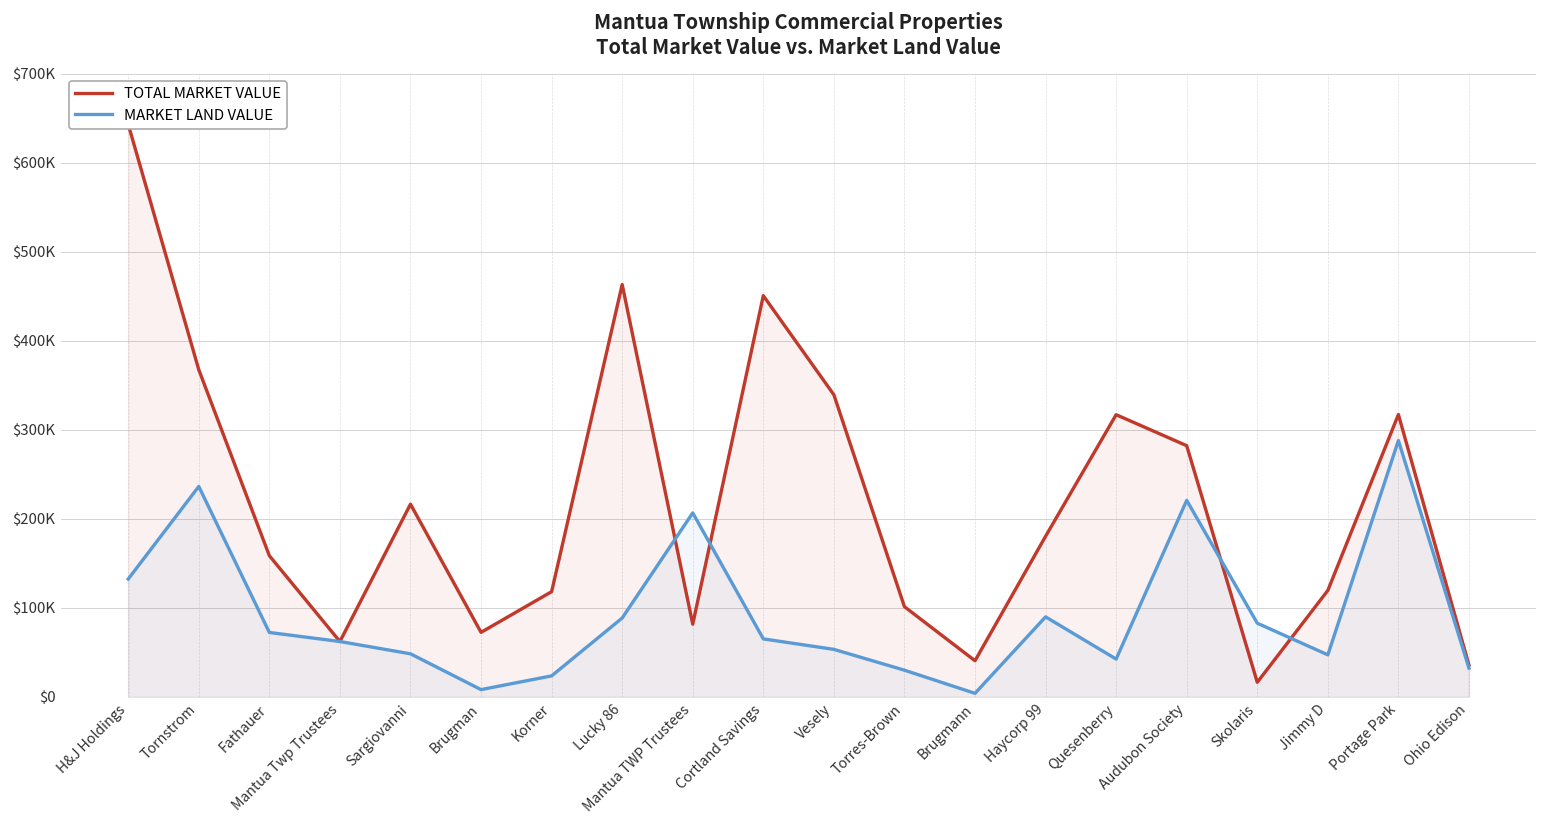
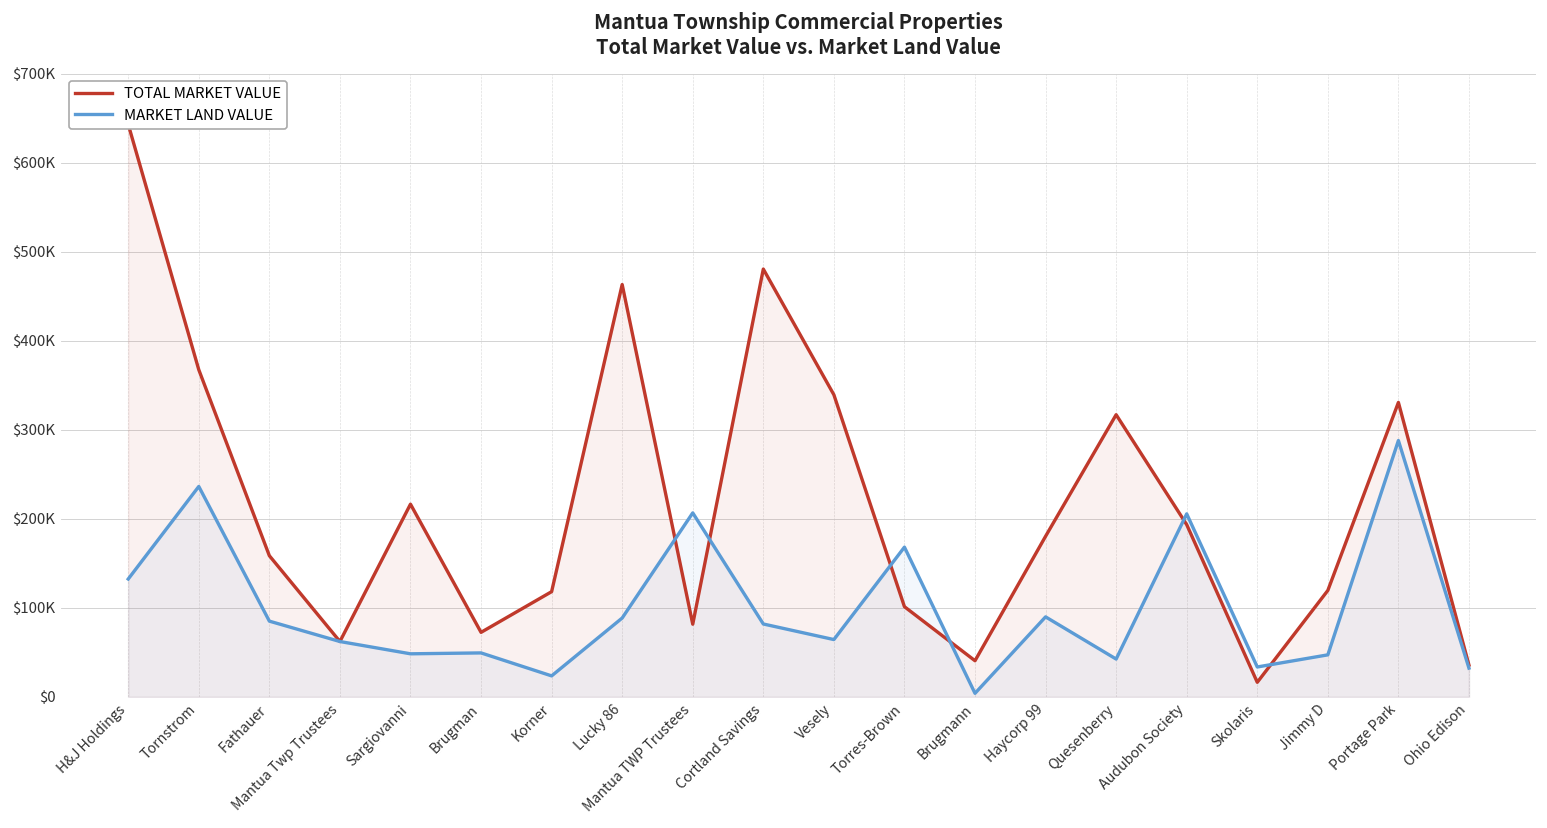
  {
    "TOTAL MARKET VALUE": {
      "Tornstrom": "$370000",
      "Fathauer": "$160000",
      "Sargiovanni": "$220000",
      "Brugman": "$70000",
      "Korner": "$120000",
      "Lucky 86": "$460000",
      "Mantua TWP Trustees": "$80000",
-     "Cortland Savings": "$450000",
+     "Cortland Savings": "$480000",
      "Vesely": "$340000",
      "Torres-Brown": "$100000",
      "Brugmann": "$40000",
      "Haycorp 99": "$180000",
      "Quesenberry": "$320000",
-     "Audubon Society": "$280000",
+     "Audubon Society": "$190000",
      "Skolaris": "$20000",
      "Jimmy D": "$120000",
-     "Portage Park": "$320000"
+     "Portage Park": "$330000"
    },
    "MARKET LAND VALUE": {
      "H&J Holdings": "$130000",
      "Tornstrom": "$240000",
-     "Fathauer": "$70000",
+     "Fathauer": "$90000",
      "Sargiovanni": "$50000",
-     "Brugman": "$10000",
+     "Brugman": "$50000",
      "Korner": "$20000",
      "Lucky 86": "$90000",
      "Mantua TWP Trustees": "$210000",
-     "Cortland Savings": "$70000",
-     "Vesely": "$50000",
-     "Torres-Brown": "$30000",
+     "Cortland Savings": "$80000",
+     "Vesely": "$60000",
+     "Torres-Brown": "$170000",
      "Brugmann": "$0",
      "Haycorp 99": "$90000",
      "Quesenberry": "$40000",
-     "Audubon Society": "$220000",
-     "Skolaris": "$80000",
+     "Audubon Society": "$210000",
+     "Skolaris": "$30000",
      "Jimmy D": "$50000",
      "Portage Park": "$290000"
    }
  }
